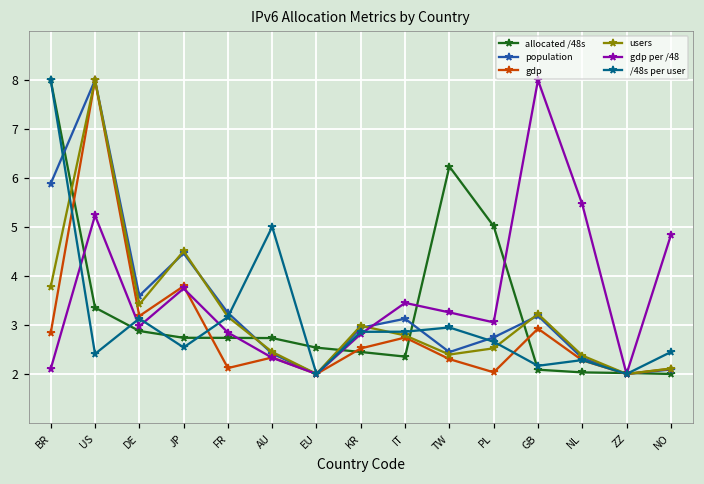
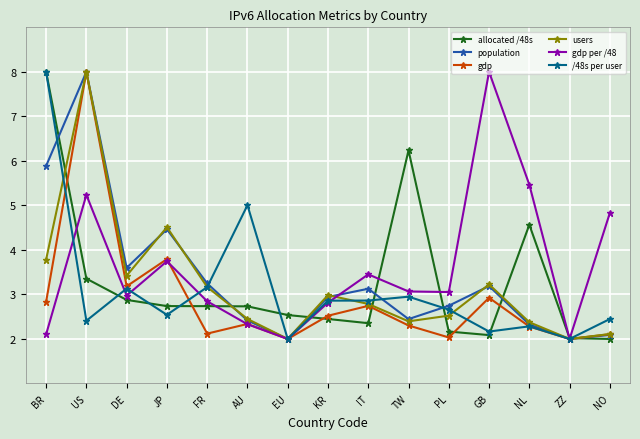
  {
    "allocated /48s": {
      "US": 3.4,
      "DE": 2.9,
      "JP": 2.7,
      "FR": 2.7,
      "AU": 2.7,
      "EU": 2.5,
      "KR": 2.4,
      "IT": 2.4,
      "TW": 6.2,
-     "PL": 5.0,
+     "PL": 2.2,
      "GB": 2.1,
-     "NL": 2.0,
+     "NL": 4.6,
      "NO": 2.0
    },
    "gdp": {
      "BR": 2.8,
      "FR": 2.1,
      "KR": 2.5,
      "TW": 2.3,
      "PL": 2.0,
      "GB": 2.9
    },
    "users": {
      "BR": 3.8,
      "DE": 3.4,
      "PL": 2.5
    },
    "gdp per /48": {
      "BR": 2.1,
      "US": 5.2,
      "DE": 3.0,
      "FR": 2.8,
      "IT": 3.5,
-     "TW": 3.3,
+     "TW": 3.1,
      "PL": 3.1,
      "NL": 5.5,
      "NO": 4.8
    }
  }
